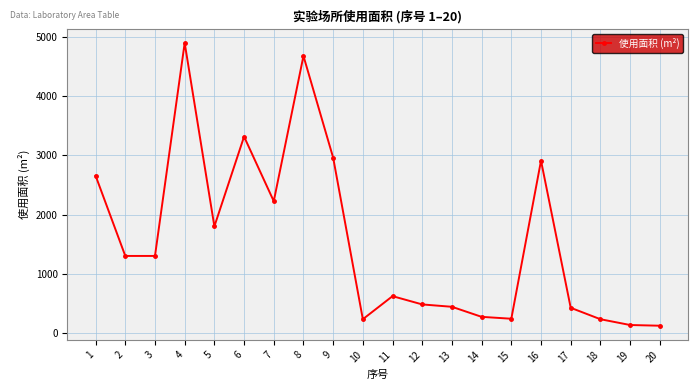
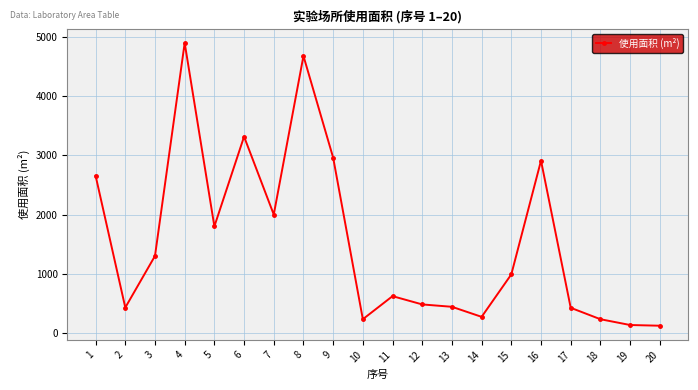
  {
    "1": 2700,
-   "2": 1300,
+   "2": 400,
    "3": 1300,
    "4": 4900,
    "5": 1800,
    "6": 3300,
-   "7": 2200,
+   "7": 2000,
    "8": 4700,
    "9": 3000,
    "10": 200,
    "11": 600,
    "12": 500,
    "13": 400,
    "14": 300,
-   "15": 200,
+   "15": 1000,
    "16": 2900,
    "17": 400,
    "18": 200,
    "19": 100,
    "20": 100
  }
